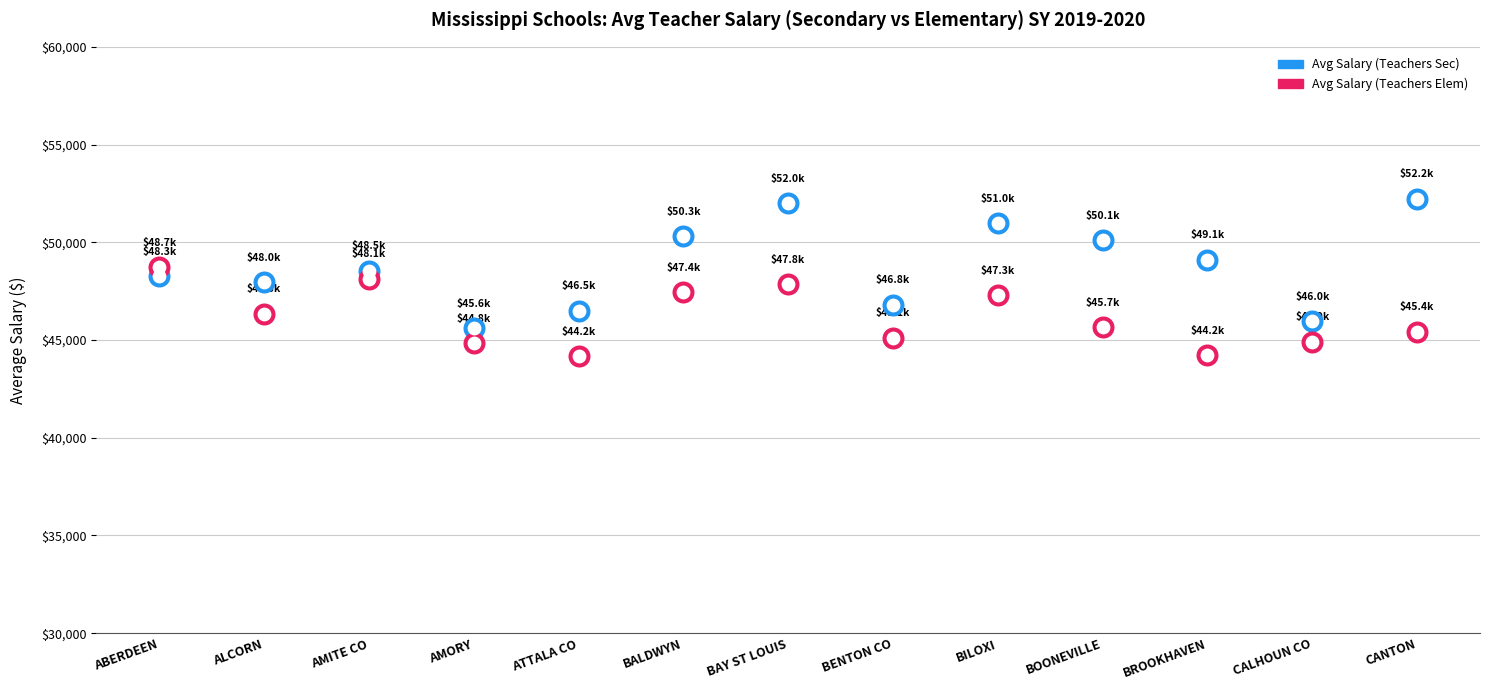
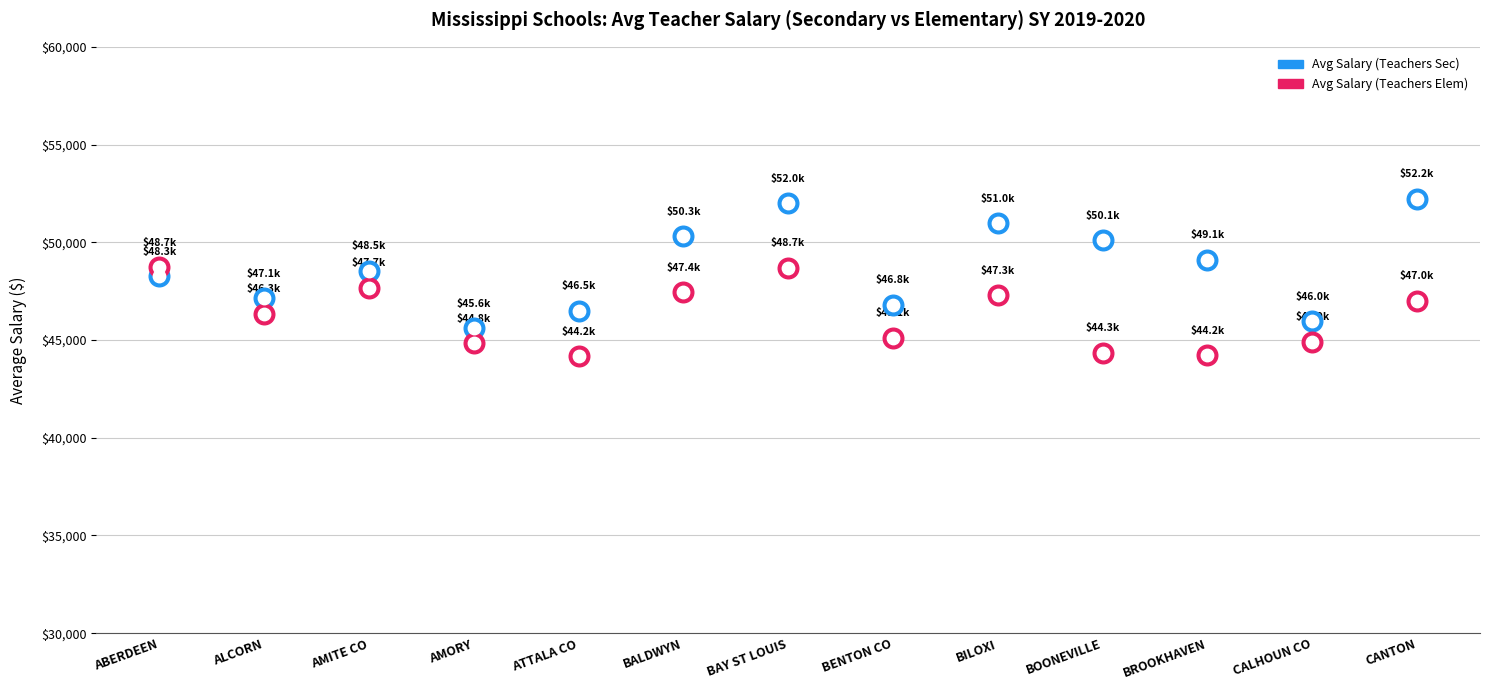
  {
    "Avg Salary (Teachers Sec)": {
-     "ALCORN": "$48.0k"
+     "ALCORN": "$47.1k"
    },
    "Avg Salary (Teachers Elem)": {
-     "AMITE CO": "$48.1k",
-     "BAY ST LOUIS": "$47.8k",
-     "BOONEVILLE": "$45.7k",
-     "CANTON": "$45.4k"
+     "AMITE CO": "$47.7k",
+     "BAY ST LOUIS": "$48.7k",
+     "BOONEVILLE": "$44.3k",
+     "CANTON": "$47.0k"
    }
  }
